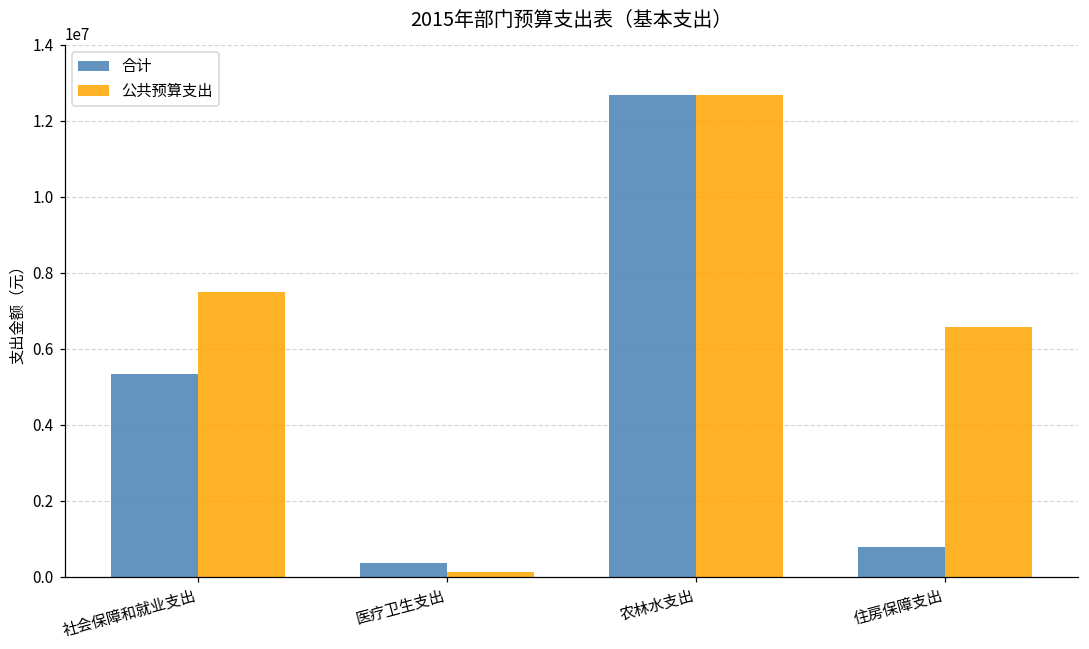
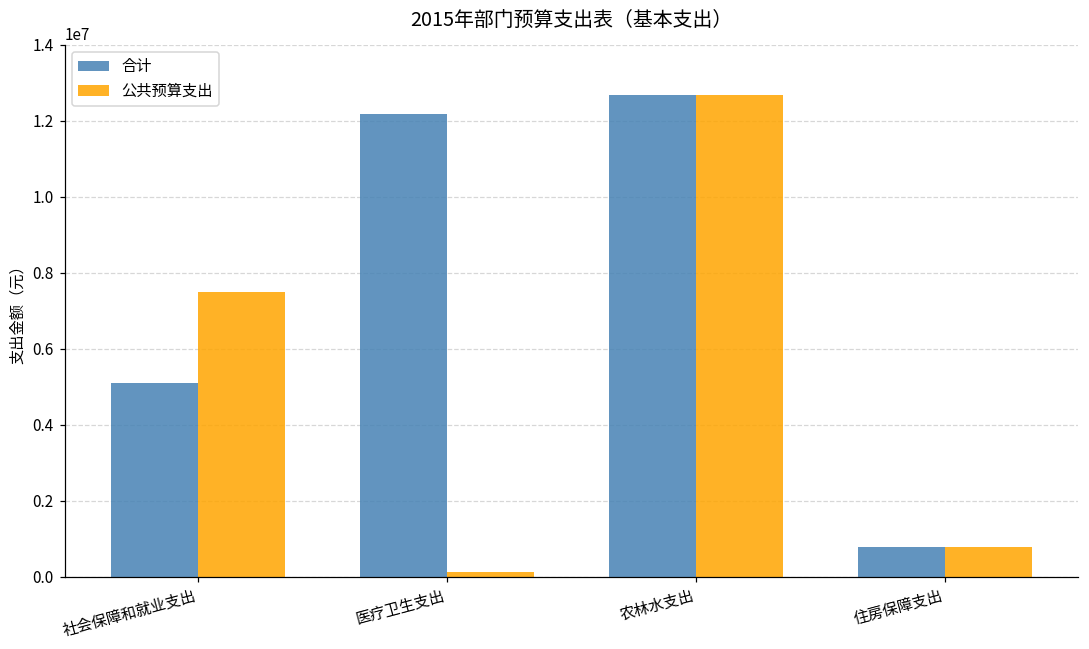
  {
    "合计": {
-     "社会保障和就业支出": 5300000,
-     "医疗卫生支出": 400000,
+     "社会保障和就业支出": 5100000,
+     "医疗卫生支出": 12200000,
      "农林水支出": 12700000,
      "住房保障支出": 800000
    },
    "公共预算支出": {
      "社会保障和就业支出": 7500000,
      "医疗卫生支出": 100000,
      "农林水支出": 12700000,
-     "住房保障支出": 6600000
+     "住房保障支出": 800000
    }
  }
